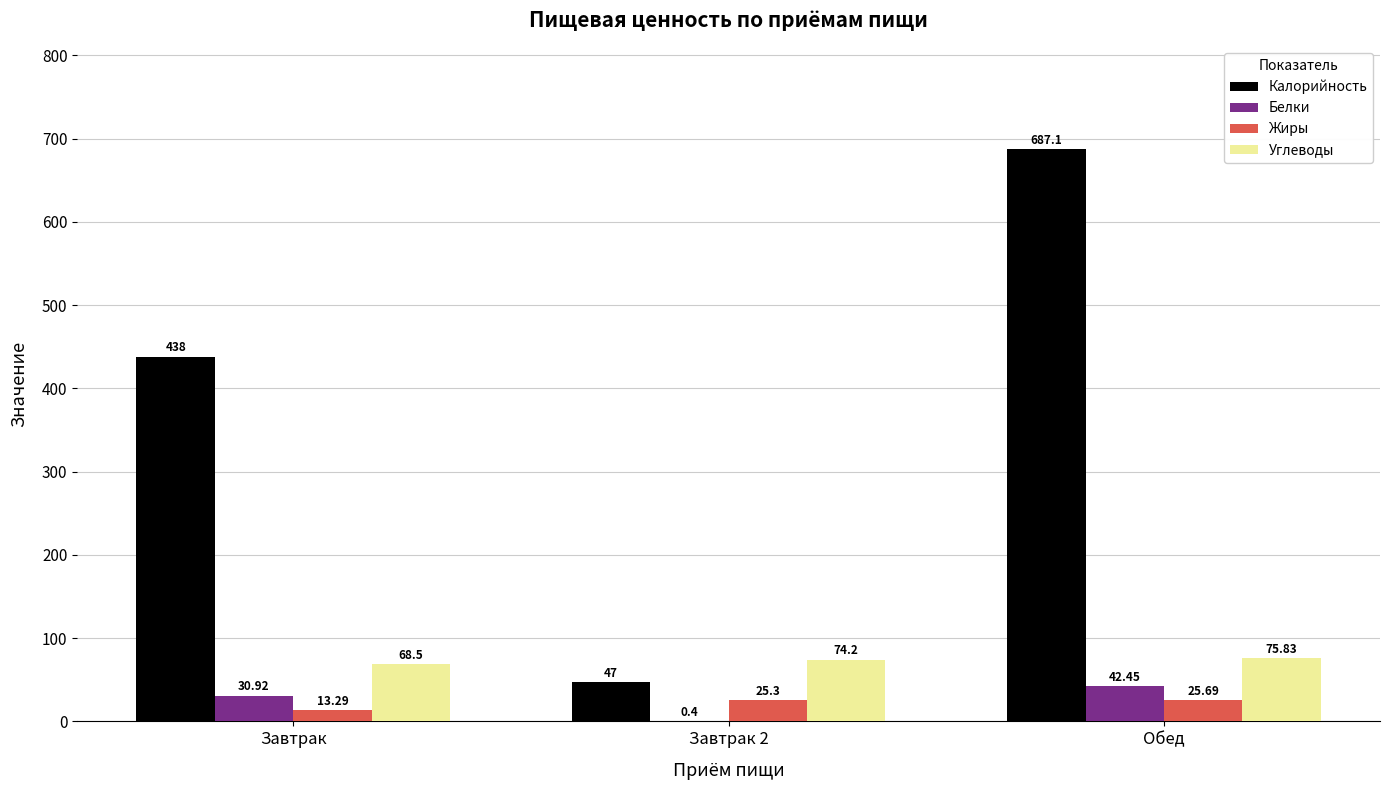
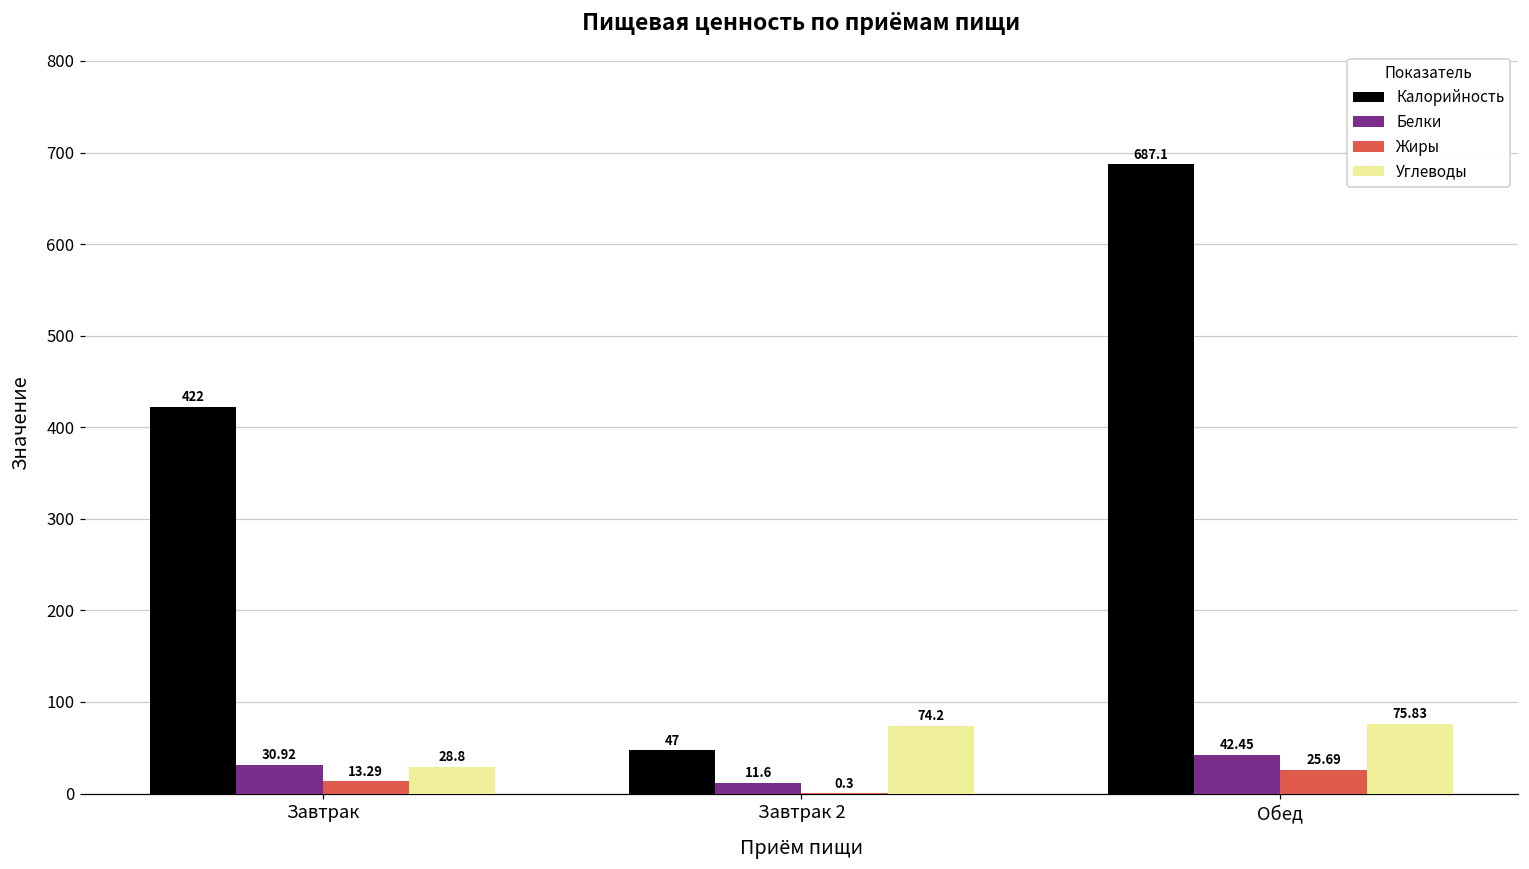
  {
    "Калорийность": {
-     "Завтрак": 438,
+     "Завтрак": 422,
      "Завтрак 2": 47,
      "Обед": 687.1
    },
    "Белки": {
      "Завтрак": 30.92,
-     "Завтрак 2": 0.4,
+     "Завтрак 2": 11.6,
      "Обед": 42.45
    },
    "Жиры": {
      "Завтрак": 13.29,
-     "Завтрак 2": 25.3,
+     "Завтрак 2": 0.3,
      "Обед": 25.69
    },
    "Углеводы": {
-     "Завтрак": 68.5,
+     "Завтрак": 28.8,
      "Завтрак 2": 74.2,
      "Обед": 75.83
    }
  }
